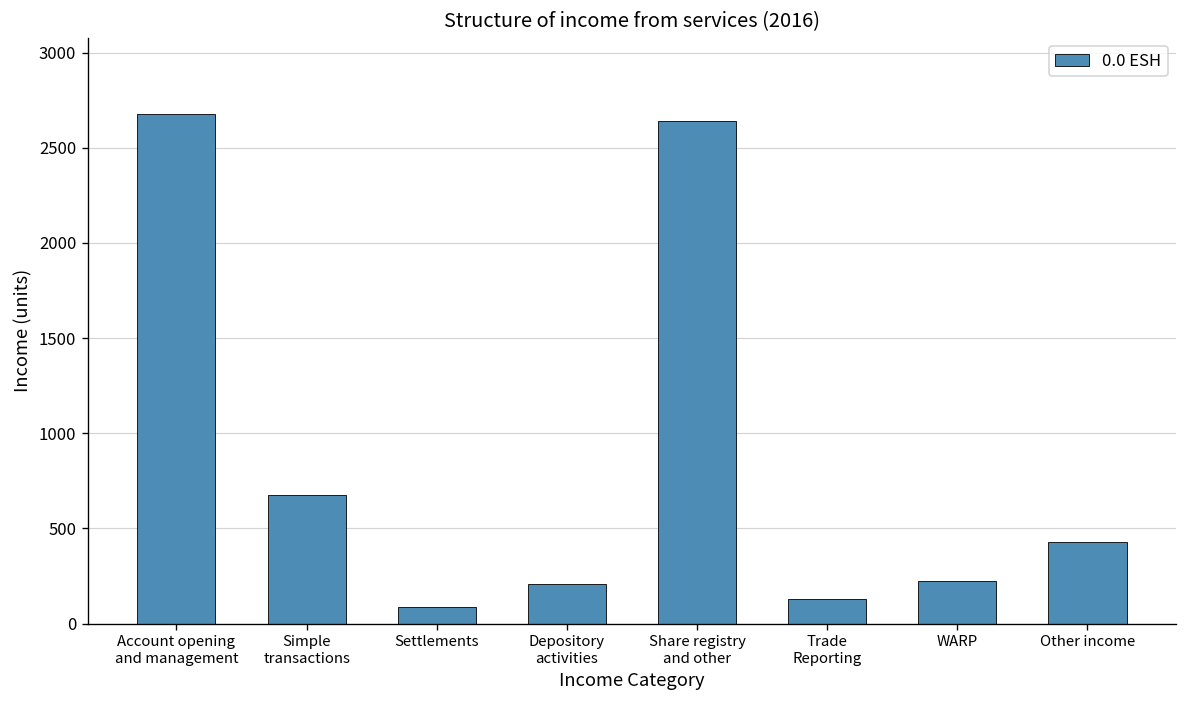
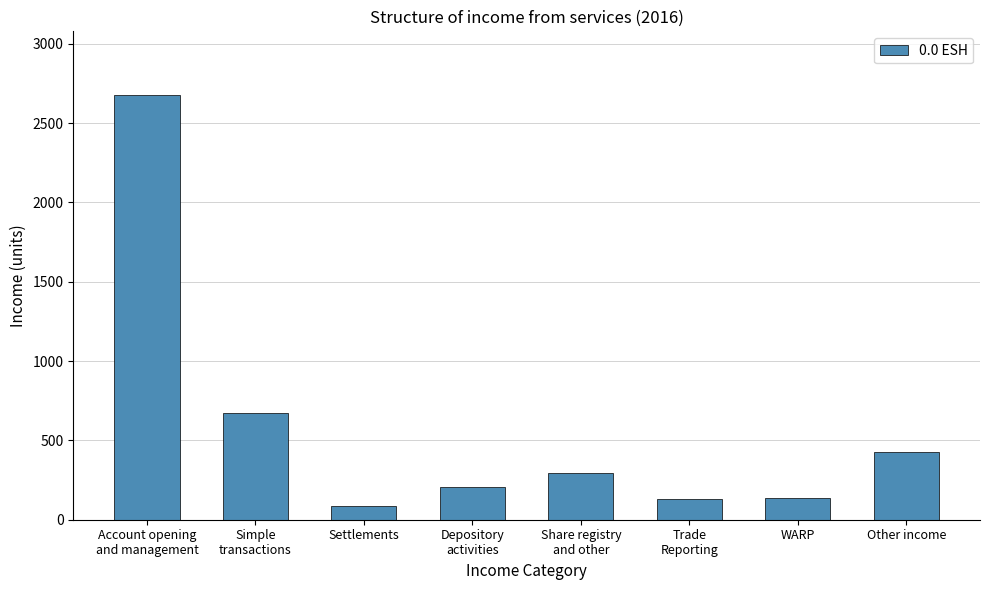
  {
    "Account opening and management": 2680,
    "Simple transactions": 680,
    "Settlements": 90,
    "Depository activities": 210,
-   "Share registry and other": 2640,
+   "Share registry and other": 290,
    "Trade Reporting": 130,
-   "WARP": 230,
+   "WARP": 140,
    "Other income": 430
  }
